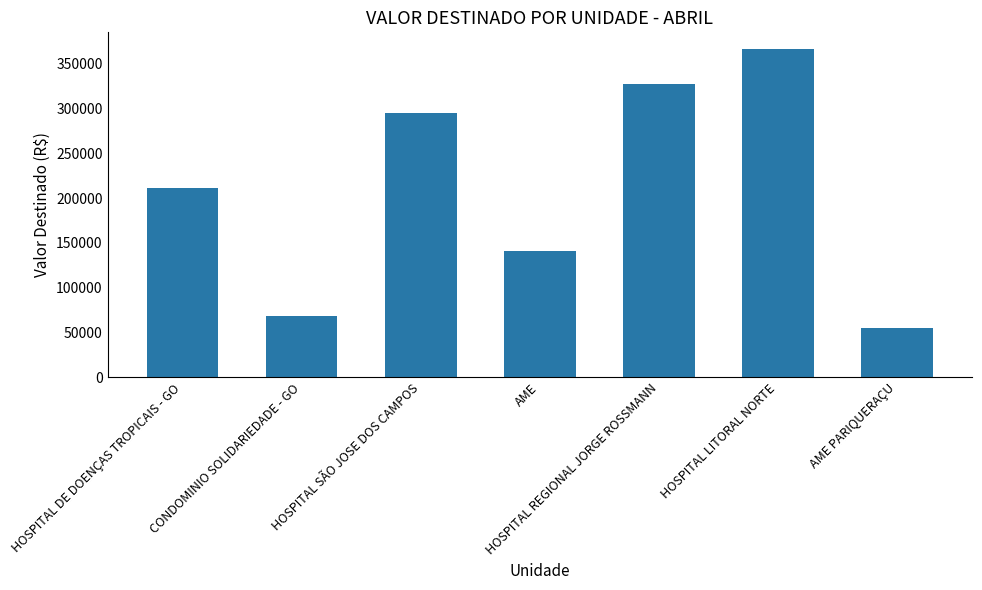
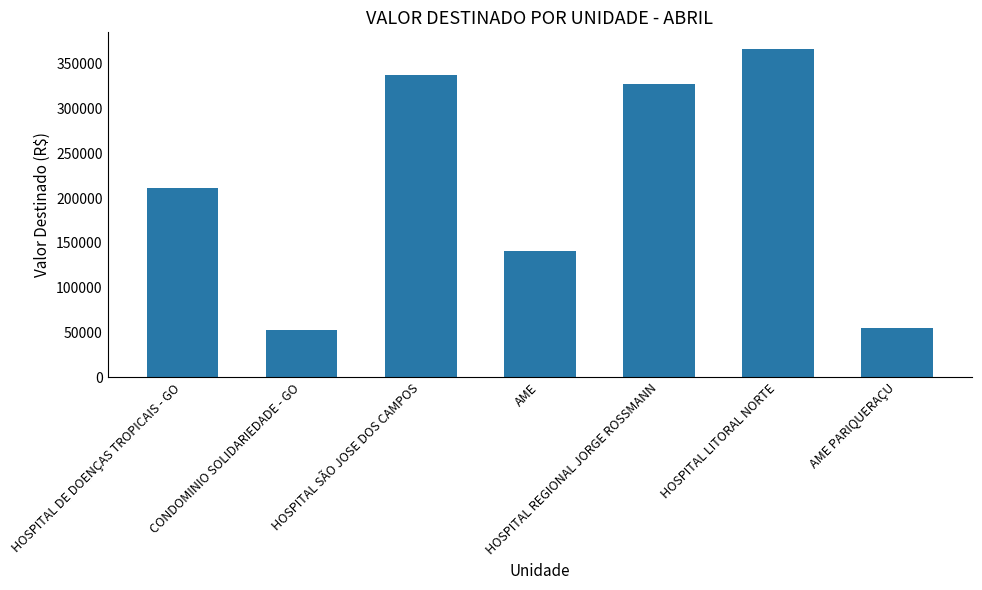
  {
    "HOSPITAL DE DOENÇAS TROPICAIS - GO": 210000,
-   "CONDOMINIO SOLIDARIEDADE - GO": 70000,
-   "HOSPITAL SÃO JOSE DOS CAMPOS": 300000,
+   "CONDOMINIO SOLIDARIEDADE - GO": 50000,
+   "HOSPITAL SÃO JOSE DOS CAMPOS": 340000,
    "AME": 140000,
    "HOSPITAL REGIONAL JORGE ROSSMANN": 330000,
    "HOSPITAL LITORAL NORTE": 370000,
    "AME PARIQUERAÇU": 60000
  }
